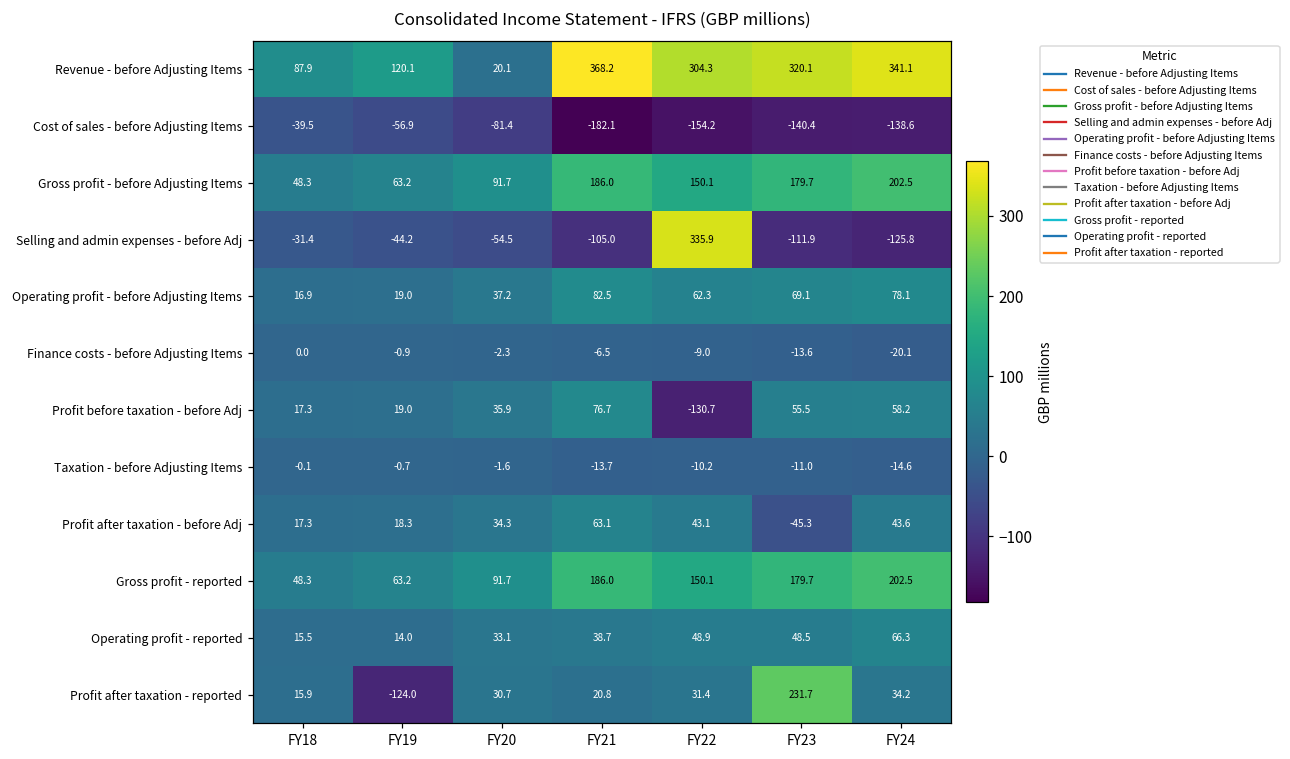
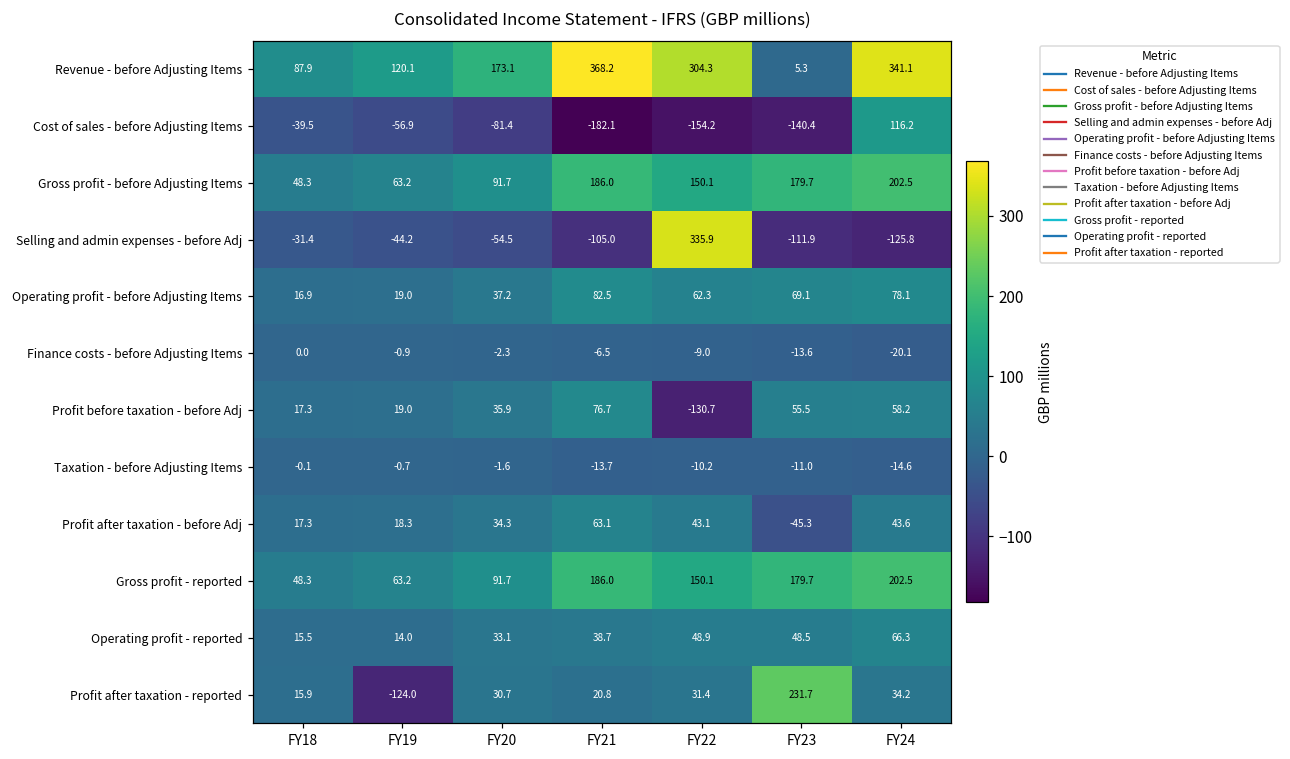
  {
    "Revenue - before Adjusting Items": {
      "FY18": 87.9,
      "FY19": 120.1,
-     "FY20": 20.1,
+     "FY20": 173.1,
      "FY21": 368.2,
      "FY22": 304.3,
-     "FY23": 320.1,
+     "FY23": 5.3,
      "FY24": 341.1
    },
    "Cost of sales - before Adjusting Items": {
      "FY18": -39.5,
      "FY19": -56.9,
      "FY20": -81.4,
      "FY21": -182.1,
      "FY22": -154.2,
      "FY23": -140.4,
-     "FY24": -138.6
+     "FY24": 116.2
    },
    "Gross profit - before Adjusting Items": {
      "FY18": 48.3,
      "FY19": 63.2,
      "FY20": 91.7,
      "FY21": 186.0,
      "FY22": 150.1,
      "FY23": 179.7,
      "FY24": 202.5
    },
    "Selling and admin expenses - before Adj": {
      "FY18": -31.4,
      "FY19": -44.2,
      "FY20": -54.5,
      "FY21": -105.0,
      "FY22": 335.9,
      "FY23": -111.9,
      "FY24": -125.8
    },
    "Operating profit - before Adjusting Items": {
      "FY18": 16.9,
      "FY19": 19.0,
      "FY20": 37.2,
      "FY21": 82.5,
      "FY22": 62.3,
      "FY23": 69.1,
      "FY24": 78.1
    },
    "Finance costs - before Adjusting Items": {
      "FY18": 0.0,
      "FY19": -0.9,
      "FY20": -2.3,
      "FY21": -6.5,
      "FY22": -9.0,
      "FY23": -13.6,
      "FY24": -20.1
    },
    "Profit before taxation - before Adj": {
      "FY18": 17.3,
      "FY19": 19.0,
      "FY20": 35.9,
      "FY21": 76.7,
      "FY22": -130.7,
      "FY23": 55.5,
      "FY24": 58.2
    },
    "Taxation - before Adjusting Items": {
      "FY18": -0.1,
      "FY19": -0.7,
      "FY20": -1.6,
      "FY21": -13.7,
      "FY22": -10.2,
      "FY23": -11.0,
      "FY24": -14.6
    },
    "Profit after taxation - before Adj": {
      "FY18": 17.3,
      "FY19": 18.3,
      "FY20": 34.3,
      "FY21": 63.1,
      "FY22": 43.1,
      "FY23": -45.3,
      "FY24": 43.6
    },
    "Gross profit - reported": {
      "FY18": 48.3,
      "FY19": 63.2,
      "FY20": 91.7,
      "FY21": 186.0,
      "FY22": 150.1,
      "FY23": 179.7,
      "FY24": 202.5
    },
    "Operating profit - reported": {
      "FY18": 15.5,
      "FY19": 14.0,
      "FY20": 33.1,
      "FY21": 38.7,
      "FY22": 48.9,
      "FY23": 48.5,
      "FY24": 66.3
    },
    "Profit after taxation - reported": {
      "FY18": 15.9,
      "FY19": -124.0,
      "FY20": 30.7,
      "FY21": 20.8,
      "FY22": 31.4,
      "FY23": 231.7,
      "FY24": 34.2
    }
  }
